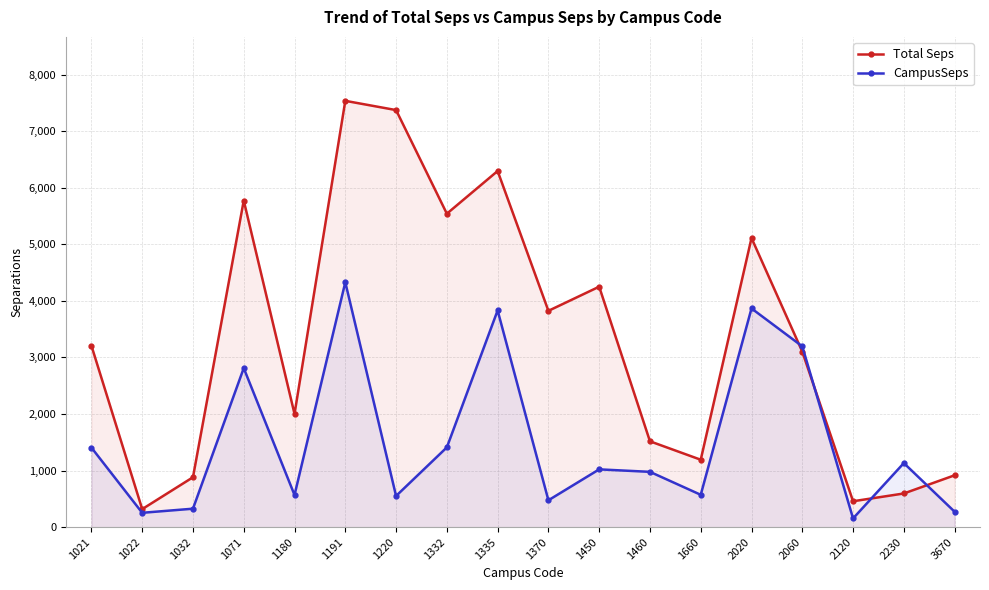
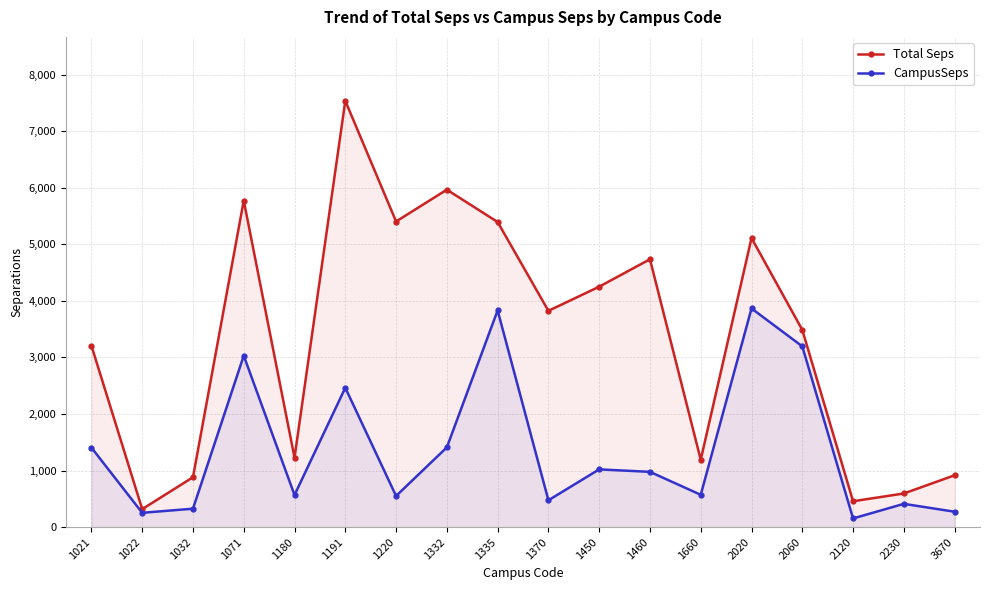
  {
    "Total Seps": {
      "1021": "3,200",
      "1022": "300",
      "1032": "900",
      "1071": "5,800",
-     "1180": "2,000",
+     "1180": "1,200",
      "1191": "7,500",
-     "1220": "7,400",
-     "1332": "5,500",
-     "1335": "6,300",
+     "1220": "5,400",
+     "1332": "6,000",
+     "1335": "5,400",
      "1370": "3,800",
      "1450": "4,300",
-     "1460": "1,500",
+     "1460": "4,700",
      "1660": "1,200",
      "2020": "5,100",
-     "2060": "3,100",
+     "2060": "3,500",
      "2120": "500",
      "2230": "600",
      "3670": "900"
    },
    "CampusSeps": {
      "1021": "1,400",
      "1022": "300",
      "1032": "300",
-     "1071": "2,800",
+     "1071": "3,000",
      "1180": "600",
-     "1191": "4,300",
+     "1191": "2,500",
      "1220": "600",
      "1332": "1,400",
      "1335": "3,800",
      "1370": "500",
      "1450": "1,000",
      "1460": "1,000",
      "1660": "600",
      "2020": "3,900",
      "2060": "3,200",
      "2120": "200",
-     "2230": "1,100",
+     "2230": "400",
      "3670": "300"
    }
  }
